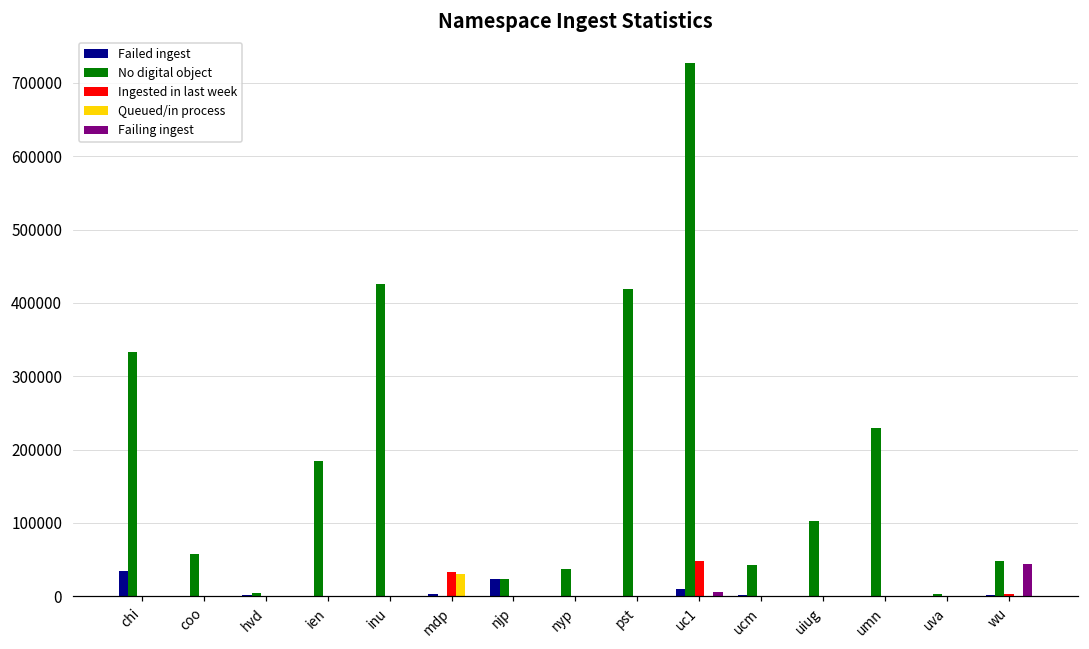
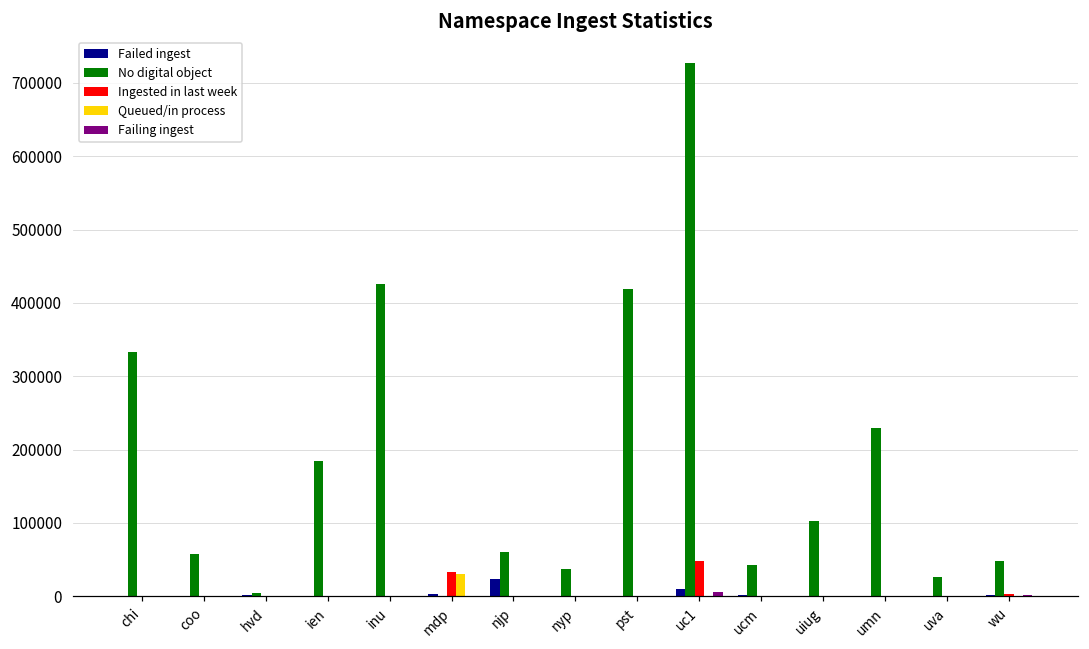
  {
    "Failed ingest": {
-     "chi": 30000,
+     "chi": 0,
      "njp": 20000,
      "uc1": 10000
    },
    "No digital object": {
      "chi": 330000,
      "coo": 60000,
      "hvd": 0,
      "ien": 180000,
      "inu": 430000,
      "mdp": 0,
-     "njp": 20000,
+     "njp": 60000,
      "nyp": 40000,
      "pst": 420000,
      "uc1": 730000,
      "ucm": 40000,
      "uiug": 100000,
      "umn": 230000,
-     "uva": 0,
+     "uva": 30000,
      "wu": 50000
    },
    "Ingested in last week": {
      "hvd": 0,
      "mdp": 30000,
      "njp": 0,
      "uc1": 50000,
      "ucm": 0,
      "uiug": 0,
      "uva": 0
    },
    "Queued/in process": {
      "chi": 0,
      "hvd": 0,
      "ien": 0,
      "mdp": 30000,
      "njp": 0,
      "nyp": 0,
      "ucm": 0,
      "uiug": 0,
      "umn": 0,
      "uva": 0
    },
    "Failing ingest": {
      "coo": 0,
      "hvd": 0,
      "ien": 0,
      "inu": 0,
      "njp": 0,
      "nyp": 0,
      "pst": 0,
      "uc1": 10000,
      "ucm": 0,
      "uiug": 0,
      "umn": 0,
      "uva": 0,
-     "wu": 40000
+     "wu": 0
    }
  }
